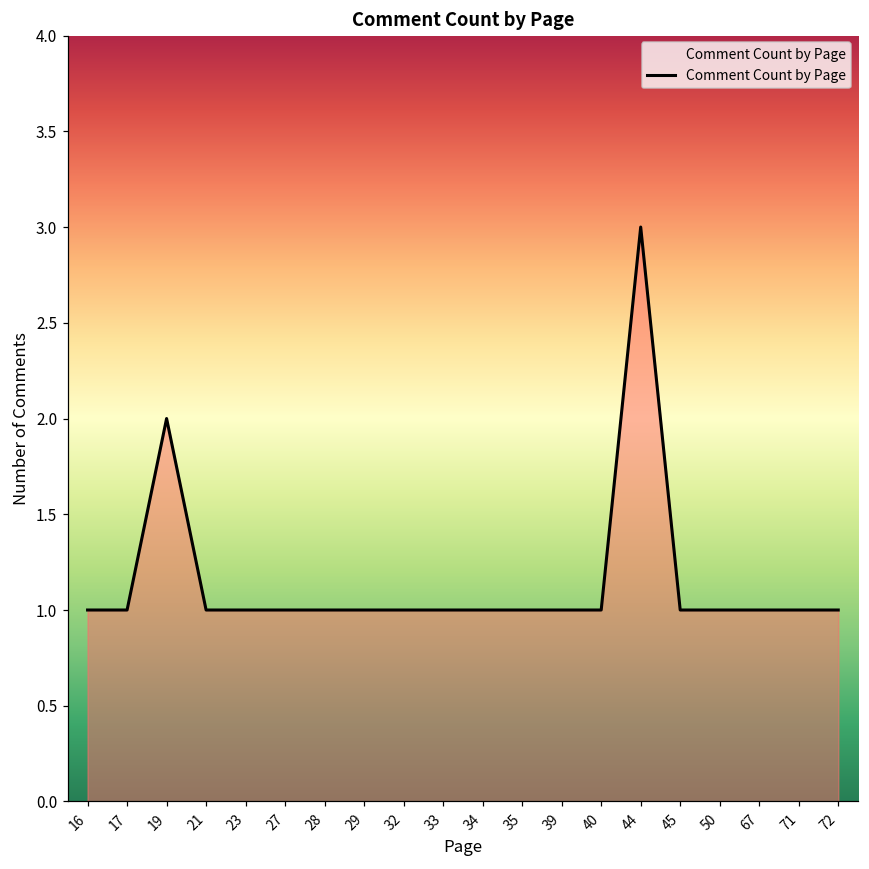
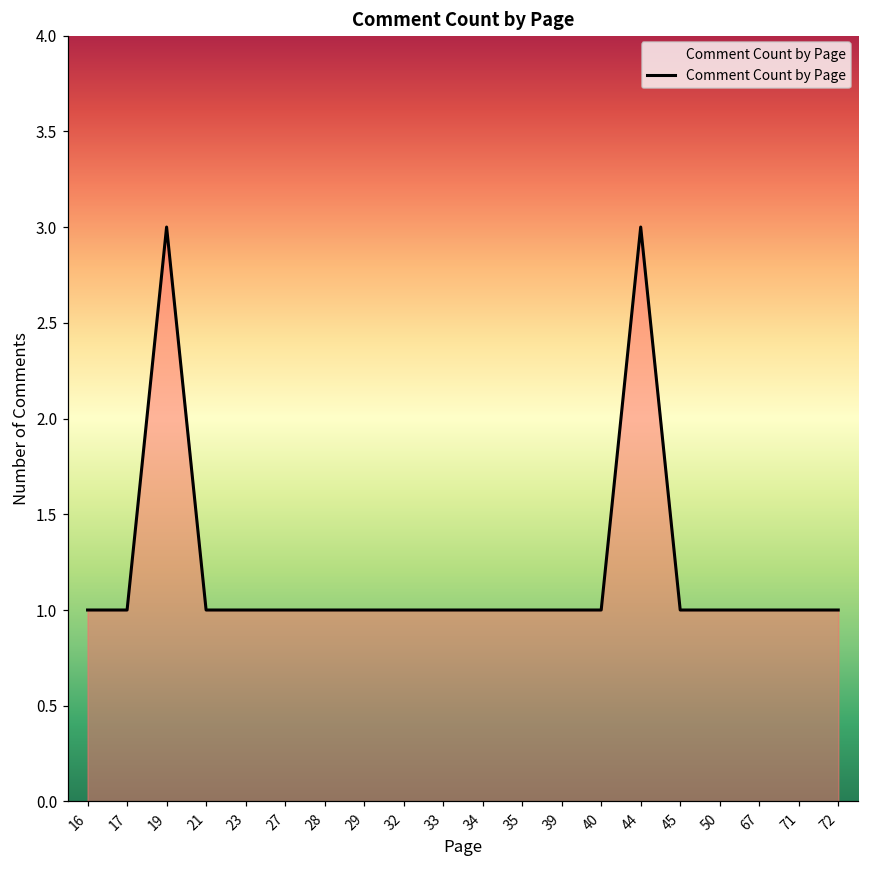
  {
    "16": 1,
    "17": 1,
-   "19": 2,
+   "19": 3,
    "21": 1,
    "23": 1,
    "27": 1,
    "28": 1,
    "29": 1,
    "32": 1,
    "33": 1,
    "34": 1,
    "35": 1,
    "39": 1,
    "40": 1,
    "44": 3,
    "45": 1,
    "50": 1,
    "67": 1,
    "71": 1,
    "72": 1
  }
